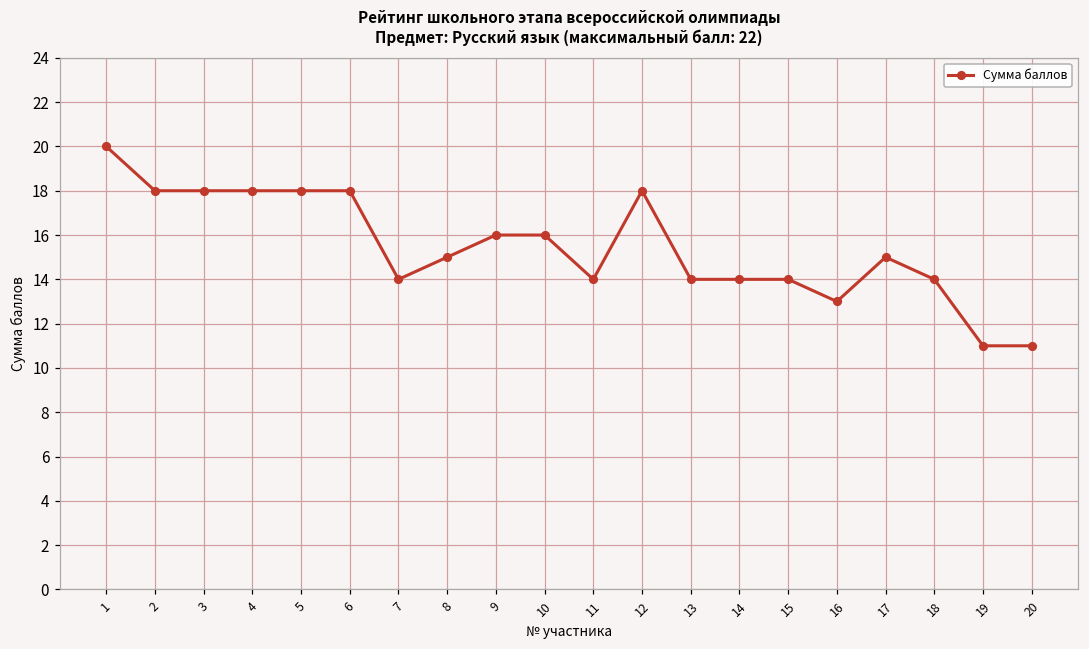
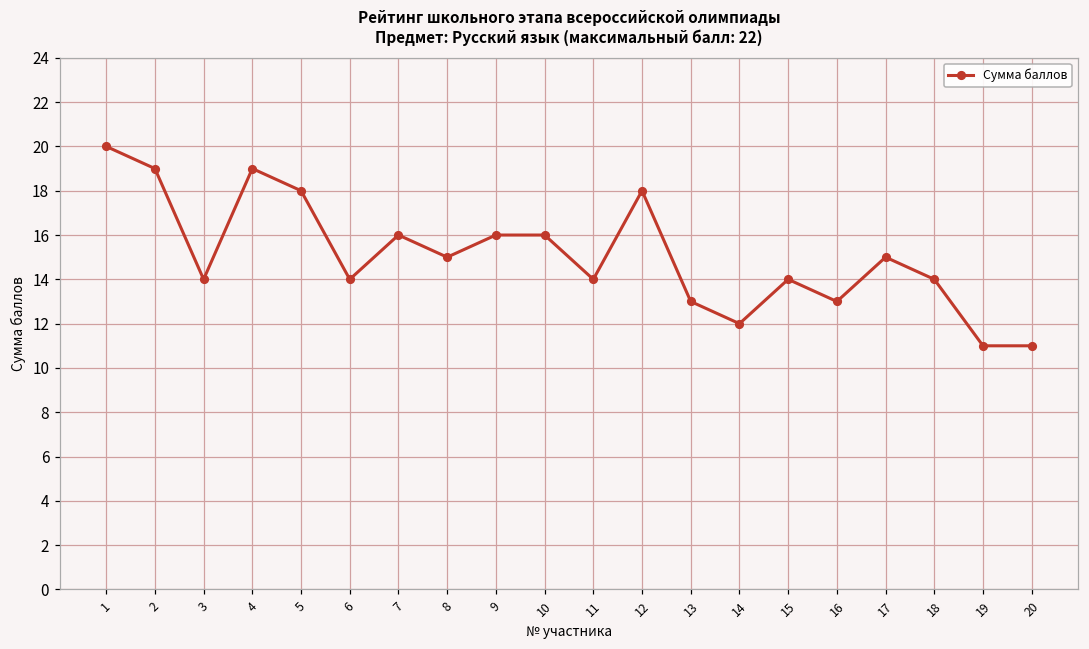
  {
    "1": 20,
-   "2": 18,
-   "3": 18,
-   "4": 18,
+   "2": 19,
+   "3": 14,
+   "4": 19,
    "5": 18,
-   "6": 18,
-   "7": 14,
+   "6": 14,
+   "7": 16,
    "8": 15,
    "9": 16,
    "10": 16,
    "11": 14,
    "12": 18,
-   "13": 14,
-   "14": 14,
+   "13": 13,
+   "14": 12,
    "15": 14,
    "16": 13,
    "17": 15,
    "18": 14,
    "19": 11,
    "20": 11
  }
